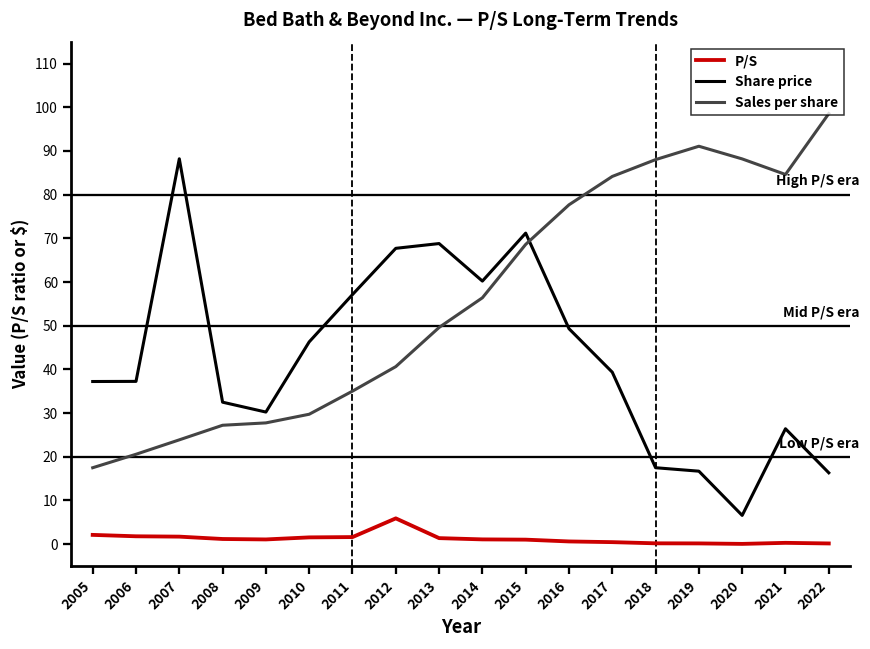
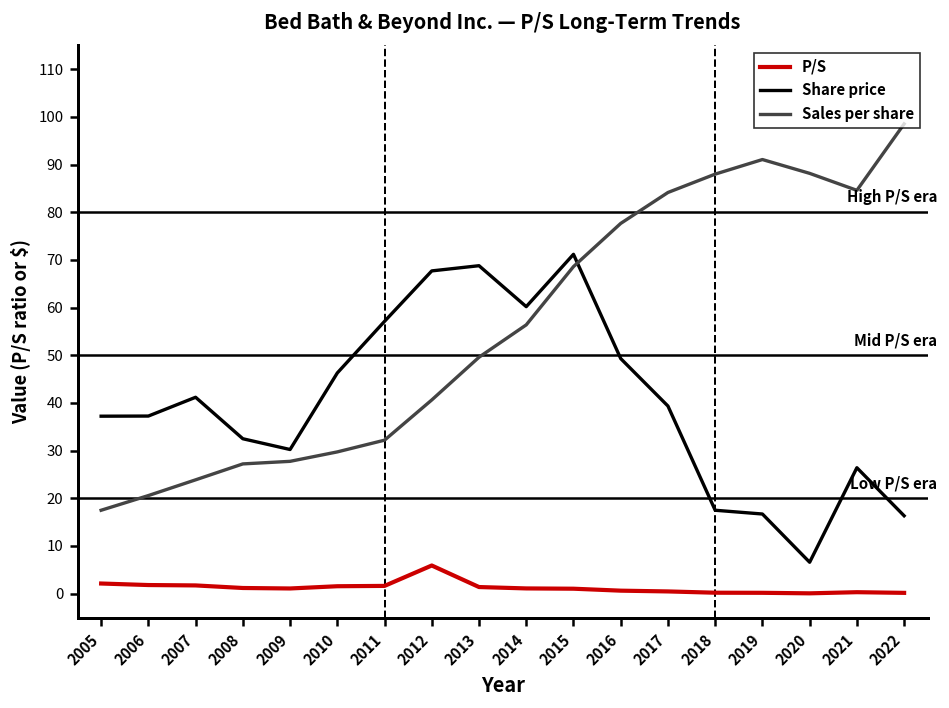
  {
    "P/S": {
      "2005": 2,
      "2006": 2,
      "2007": 2,
      "2008": 1,
      "2009": 1,
      "2010": 2,
      "2011": 2,
      "2012": 6,
      "2013": 1,
      "2014": 1,
      "2015": 1,
      "2016": 1,
      "2017": 0,
      "2018": 0,
      "2019": 0,
      "2020": 0,
      "2021": 0,
      "2022": 0
    },
    "Share price": {
      "2005": 37,
      "2006": 37,
-     "2007": 88,
+     "2007": 41,
      "2008": 33,
      "2009": 30,
      "2010": 46,
      "2011": 57,
      "2012": 68,
      "2013": 69,
      "2014": 60,
      "2015": 71,
      "2016": 49,
      "2017": 39,
      "2018": 18,
      "2019": 17,
      "2020": 7,
      "2021": 26,
      "2022": 16
    },
    "Sales per share": {
      "2005": 18,
      "2006": 21,
      "2007": 24,
      "2008": 27,
      "2009": 28,
      "2010": 30,
-     "2011": 35,
+     "2011": 32,
      "2012": 41,
      "2013": 50,
      "2014": 56,
      "2015": 69,
      "2016": 78,
      "2017": 84,
      "2018": 88,
      "2019": 91,
      "2020": 88,
      "2021": 85
    }
  }
